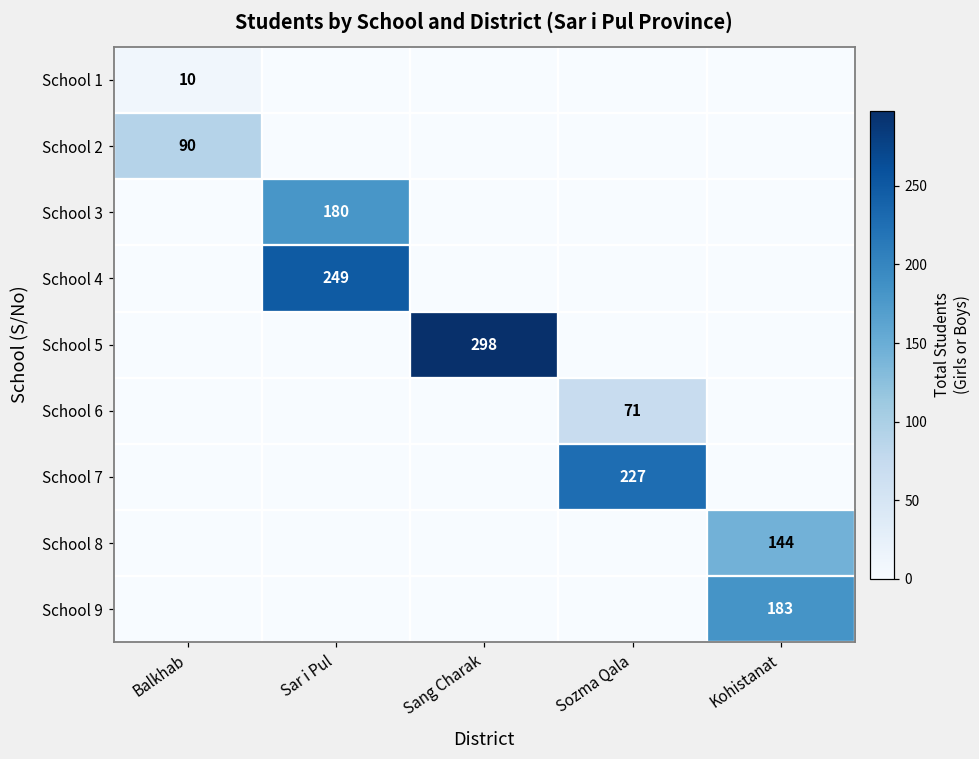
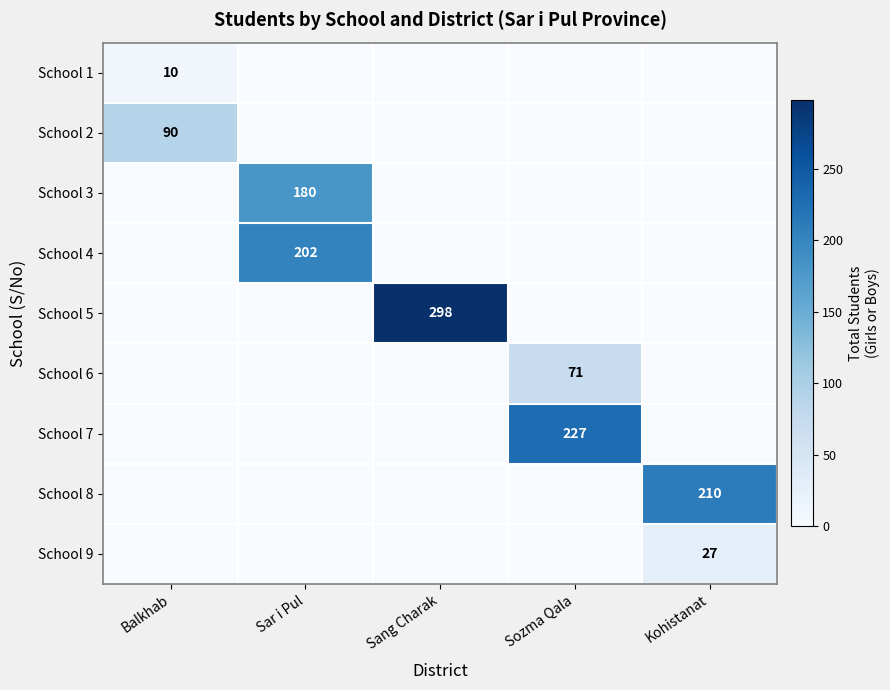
  {
    "School 1": {
      "Balkhab": 10
    },
    "School 2": {
      "Balkhab": 90
    },
    "School 3": {
      "Sar i Pul": 180
    },
    "School 4": {
-     "Sar i Pul": 249
+     "Sar i Pul": 202
    },
    "School 5": {
      "Sang Charak": 298
    },
    "School 6": {
      "Sozma Qala": 71
    },
    "School 7": {
      "Sozma Qala": 227
    },
    "School 8": {
-     "Kohistanat": 144
+     "Kohistanat": 210
    },
    "School 9": {
-     "Kohistanat": 183
+     "Kohistanat": 27
    }
  }
